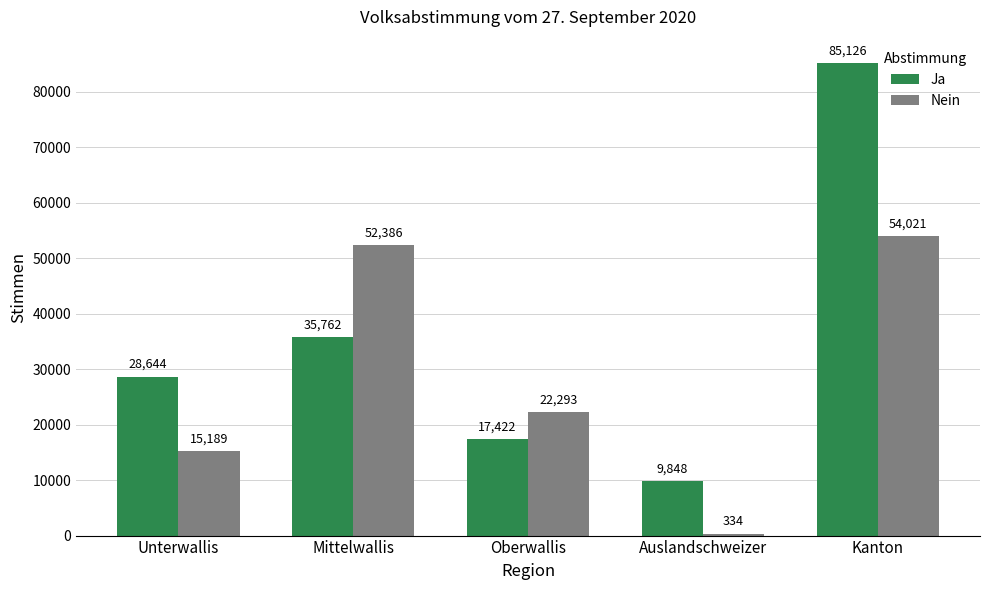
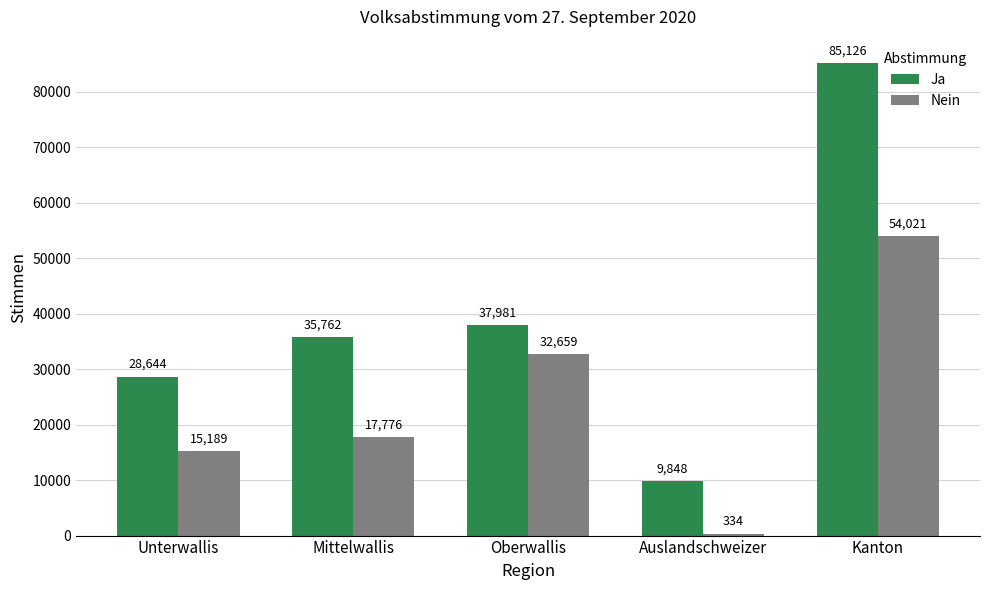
  {
    "Ja": {
      "Unterwallis": "28,644",
      "Mittelwallis": "35,762",
-     "Oberwallis": "17,422",
+     "Oberwallis": "37,981",
      "Auslandschweizer": "9,848",
      "Kanton": "85,126"
    },
    "Nein": {
      "Unterwallis": "15,189",
-     "Mittelwallis": "52,386",
-     "Oberwallis": "22,293",
+     "Mittelwallis": "17,776",
+     "Oberwallis": "32,659",
      "Auslandschweizer": "334",
      "Kanton": "54,021"
    }
  }
